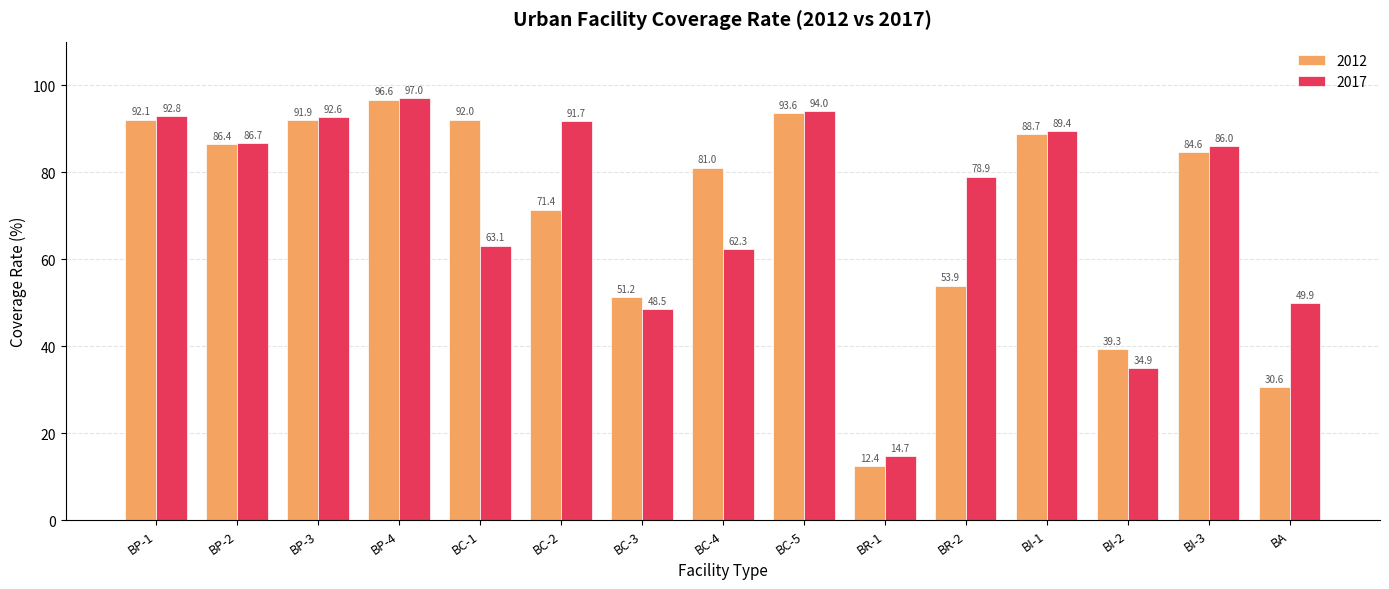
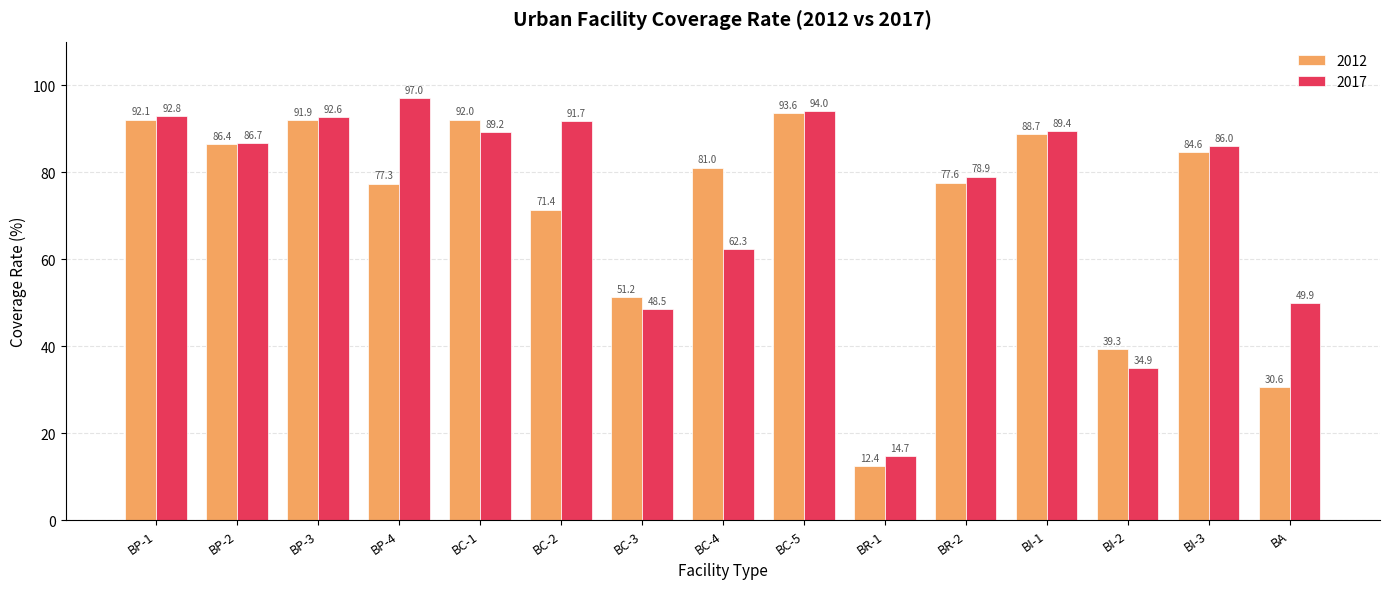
  {
    "2012": {
      "BP-1": 92.1,
      "BP-2": 86.4,
      "BP-3": 91.9,
-     "BP-4": 96.6,
+     "BP-4": 77.3,
      "BC-1": 92.0,
      "BC-2": 71.4,
      "BC-3": 51.2,
      "BC-4": 81.0,
      "BC-5": 93.6,
      "BR-1": 12.4,
-     "BR-2": 53.9,
+     "BR-2": 77.6,
      "BI-1": 88.7,
      "BI-2": 39.3,
      "BI-3": 84.6,
      "BA": 30.6
    },
    "2017": {
      "BP-1": 92.8,
      "BP-2": 86.7,
      "BP-3": 92.6,
      "BP-4": 97.0,
-     "BC-1": 63.1,
+     "BC-1": 89.2,
      "BC-2": 91.7,
      "BC-3": 48.5,
      "BC-4": 62.3,
      "BC-5": 94.0,
      "BR-1": 14.7,
      "BR-2": 78.9,
      "BI-1": 89.4,
      "BI-2": 34.9,
      "BI-3": 86.0,
      "BA": 49.9
    }
  }
